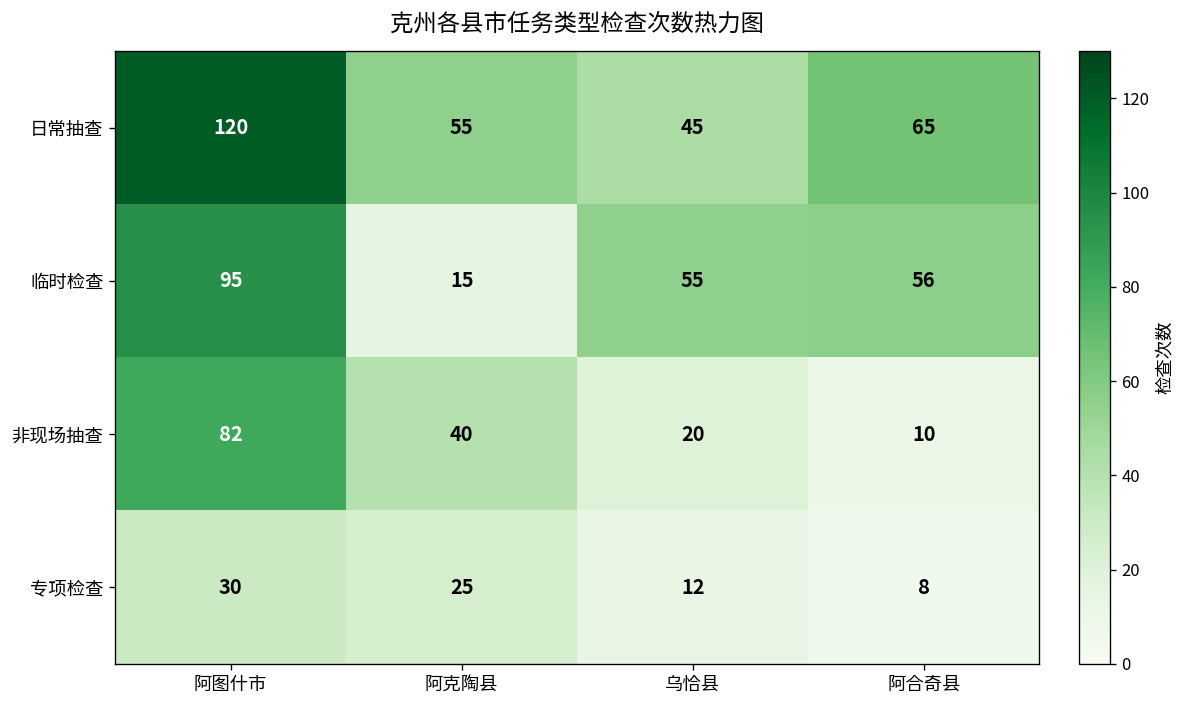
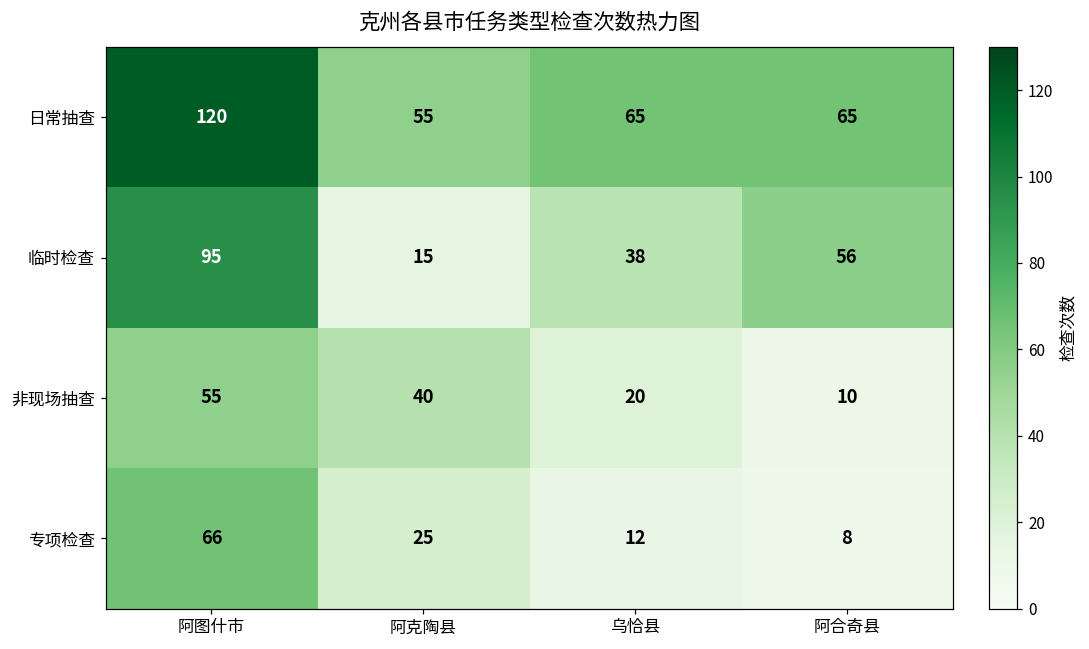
  {
    "日常抽查": {
      "阿图什市": 120,
      "阿克陶县": 55,
-     "乌恰县": 45,
+     "乌恰县": 65,
      "阿合奇县": 65
    },
    "临时检查": {
      "阿图什市": 95,
      "阿克陶县": 15,
-     "乌恰县": 55,
+     "乌恰县": 38,
      "阿合奇县": 56
    },
    "非现场抽查": {
-     "阿图什市": 82,
+     "阿图什市": 55,
      "阿克陶县": 40,
      "乌恰县": 20,
      "阿合奇县": 10
    },
    "专项检查": {
-     "阿图什市": 30,
+     "阿图什市": 66,
      "阿克陶县": 25,
      "乌恰县": 12,
      "阿合奇县": 8
    }
  }
